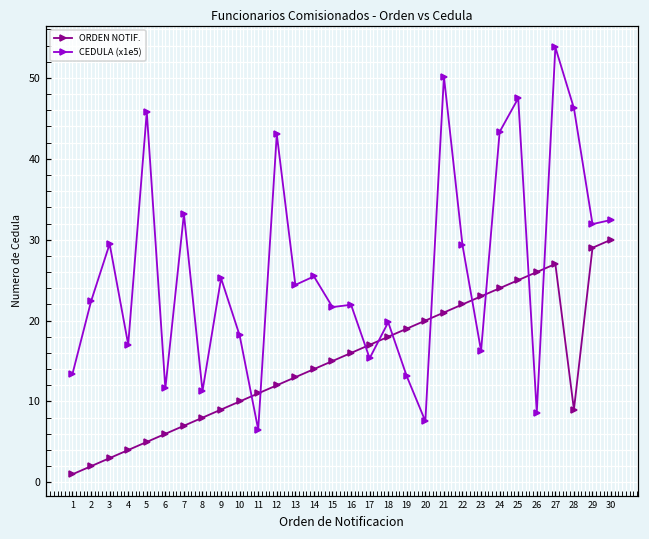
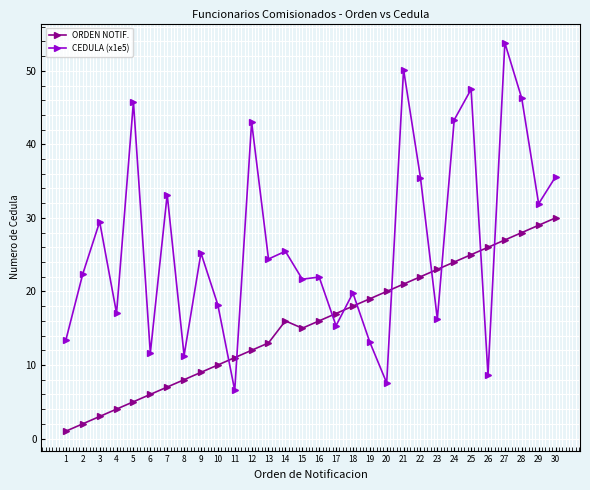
  {
    "ORDEN NOTIF.": {
      "1": 1,
      "2": 2,
      "3": 3,
      "4": 4,
      "5": 5,
      "6": 6,
      "7": 7,
      "8": 8,
      "9": 9,
      "10": 10,
      "11": 11,
      "12": 12,
      "13": 13,
-     "14": 14,
+     "14": 16,
      "15": 15,
      "16": 16,
      "17": 17,
      "18": 18,
      "19": 19,
      "20": 20,
      "21": 21,
      "22": 22,
      "23": 23,
      "24": 24,
      "25": 25,
      "26": 26,
      "27": 27,
-     "28": 9,
+     "28": 28,
      "29": 29,
      "30": 30
    },
    "CEDULA (x1e5)": {
      "1": 13,
      "2": 22,
      "3": 29,
      "4": 17,
      "5": 46,
      "6": 12,
      "7": 33,
      "8": 11,
      "9": 25,
      "10": 18,
      "11": 7,
      "12": 43,
      "13": 24,
      "14": 25,
      "15": 22,
      "16": 22,
      "17": 15,
      "18": 20,
      "19": 13,
      "20": 8,
      "21": 50,
-     "22": 29,
+     "22": 35,
      "23": 16,
      "24": 43,
      "25": 47,
      "26": 9,
      "27": 54,
      "28": 46,
      "29": 32,
-     "30": 32
+     "30": 36
    }
  }
